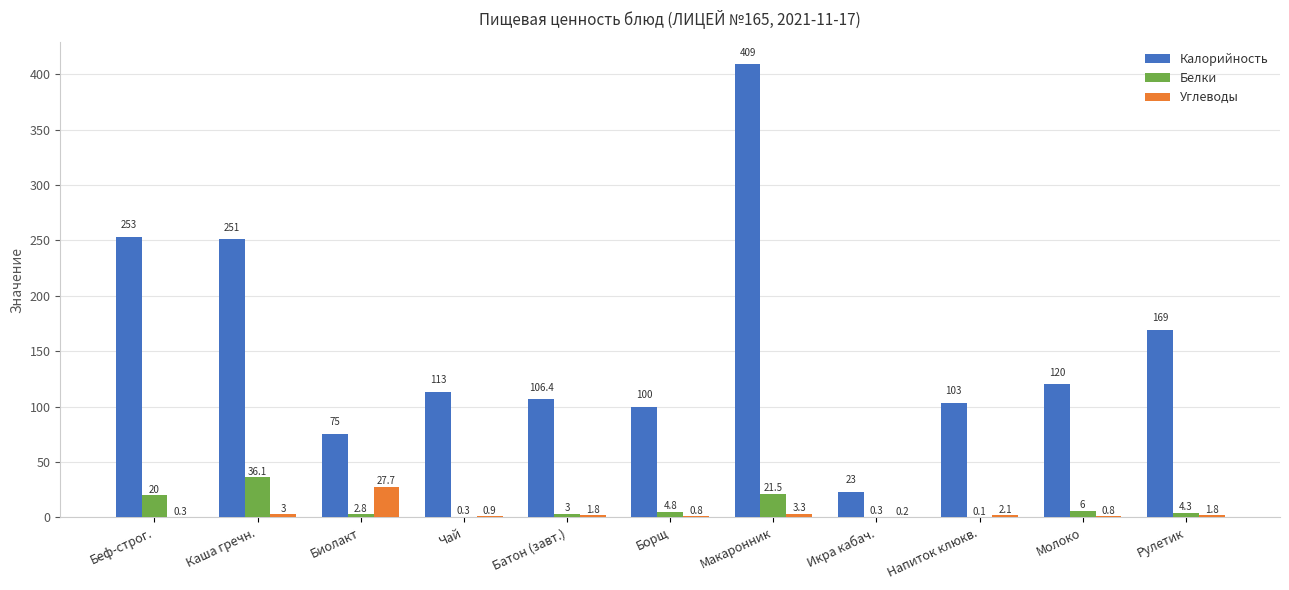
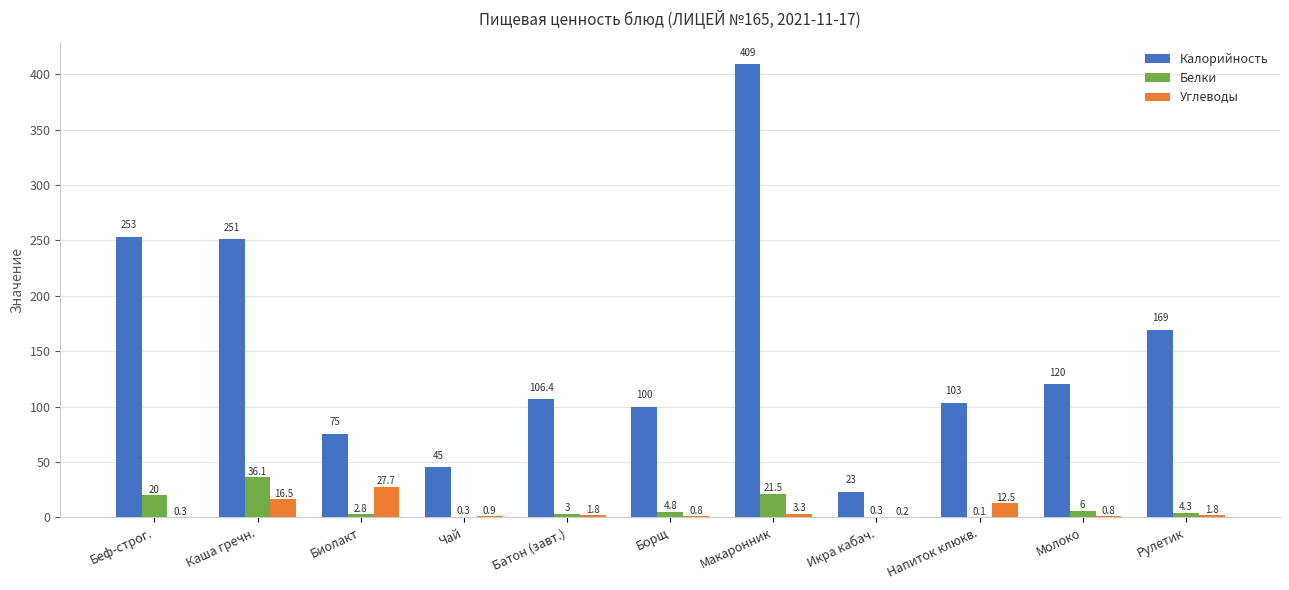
  {
    "Калорийность": {
      "Беф-строг.": 253,
      "Каша гречн.": 251,
      "Биолакт": 75,
-     "Чай": 113,
+     "Чай": 45,
      "Батон (завт.)": 106.4,
      "Борщ": 100,
      "Макаронник": 409,
      "Икра кабач.": 23,
      "Напиток клюкв.": 103,
      "Молоко": 120,
      "Рулетик": 169
    },
    "Белки": {
      "Беф-строг.": 20,
      "Каша гречн.": 36.1,
      "Биолакт": 2.8,
      "Чай": 0.3,
      "Батон (завт.)": 3,
      "Борщ": 4.8,
      "Макаронник": 21.5,
      "Икра кабач.": 0.3,
      "Напиток клюкв.": 0.1,
      "Молоко": 6,
      "Рулетик": 4.3
    },
    "Углеводы": {
      "Беф-строг.": 0.3,
-     "Каша гречн.": 3,
+     "Каша гречн.": 16.5,
      "Биолакт": 27.7,
      "Чай": 0.9,
      "Батон (завт.)": 1.8,
      "Борщ": 0.8,
      "Макаронник": 3.3,
      "Икра кабач.": 0.2,
-     "Напиток клюкв.": 2.1,
+     "Напиток клюкв.": 12.5,
      "Молоко": 0.8,
      "Рулетик": 1.8
    }
  }
